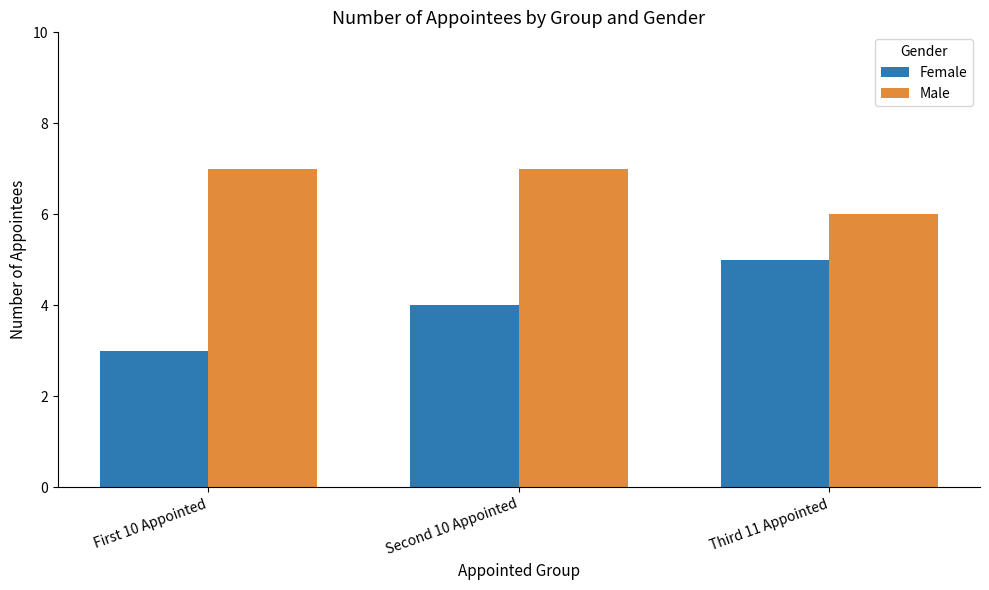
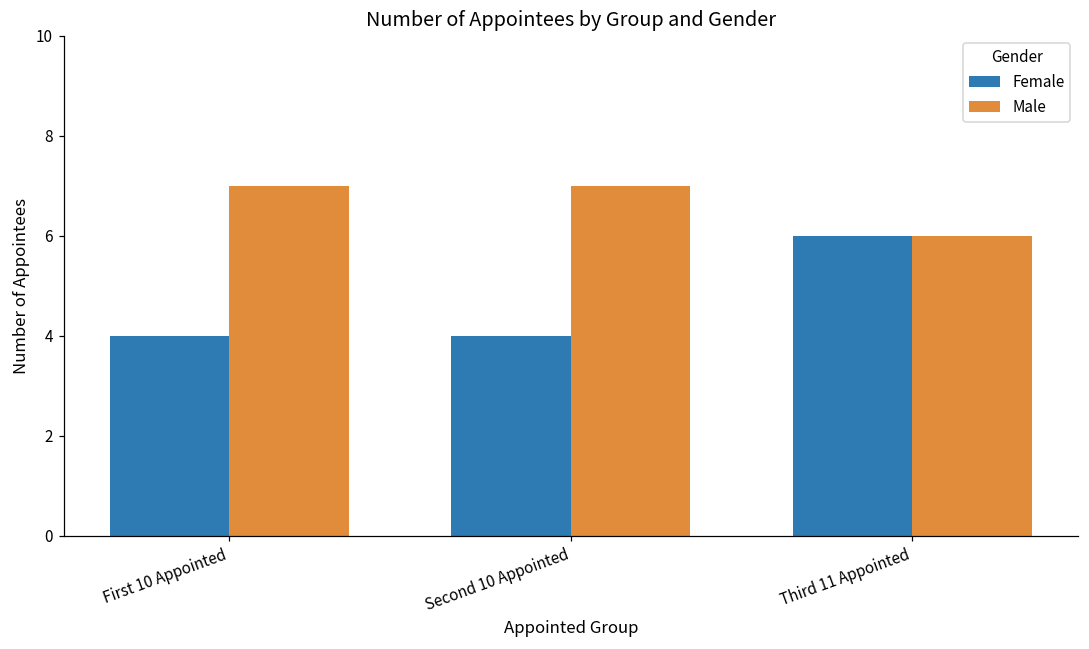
  {
    "Female": {
-     "First 10 Appointed": 3,
+     "First 10 Appointed": 4,
      "Second 10 Appointed": 4,
-     "Third 11 Appointed": 5
+     "Third 11 Appointed": 6
    },
    "Male": {
      "First 10 Appointed": 7,
      "Second 10 Appointed": 7,
      "Third 11 Appointed": 6
    }
  }
